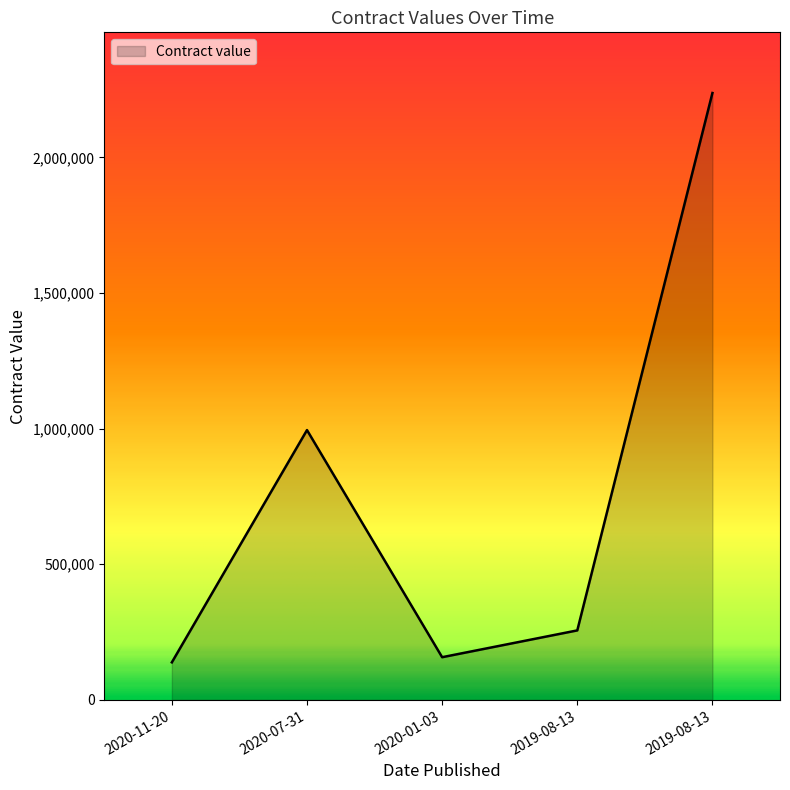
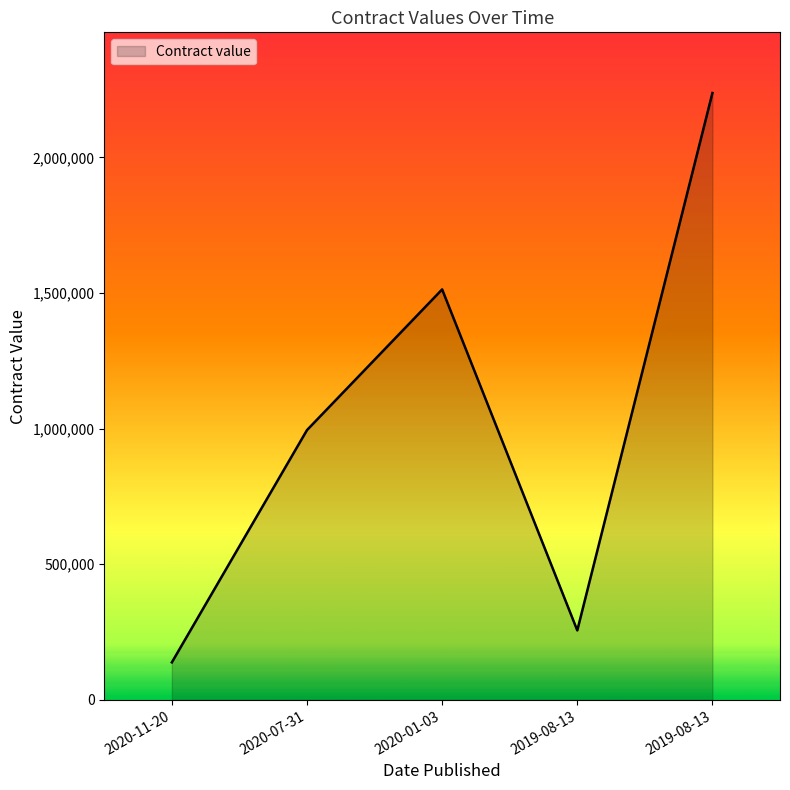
  {
    "2020-11-20": "140,000",
    "2020-07-31": "990,000",
-   "2020-01-03": "160,000"
+   "2020-01-03": "1,510,000"
  }
